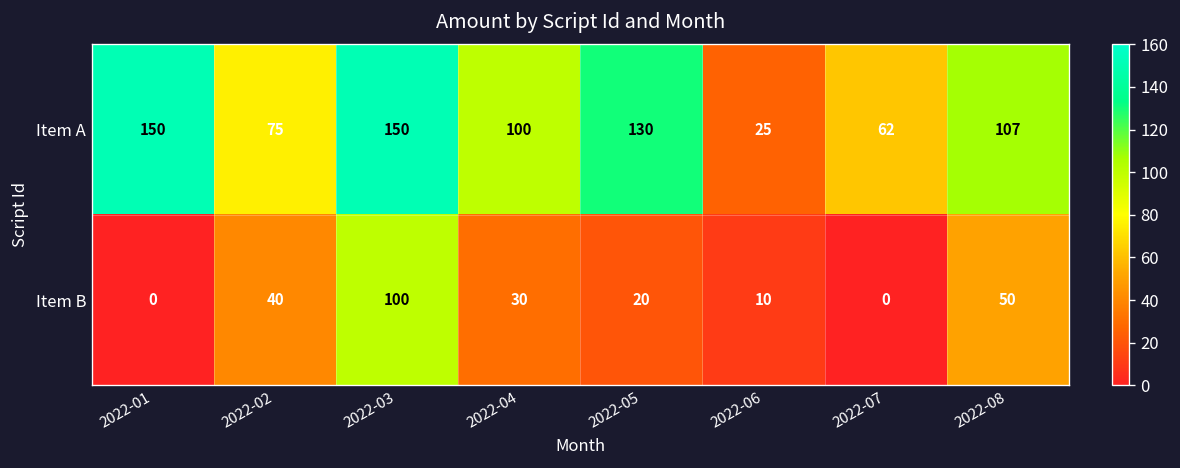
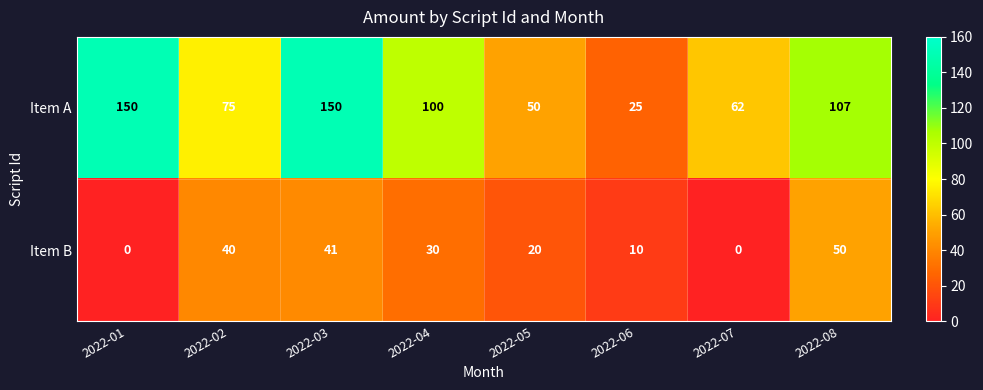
  {
    "Item A": {
      "2022-01": 150,
      "2022-02": 75,
      "2022-03": 150,
      "2022-04": 100,
-     "2022-05": 130,
+     "2022-05": 50,
      "2022-06": 25,
      "2022-07": 62,
      "2022-08": 107
    },
    "Item B": {
      "2022-01": 0,
      "2022-02": 40,
-     "2022-03": 100,
+     "2022-03": 41,
      "2022-04": 30,
      "2022-05": 20,
      "2022-06": 10,
      "2022-07": 0,
      "2022-08": 50
    }
  }
